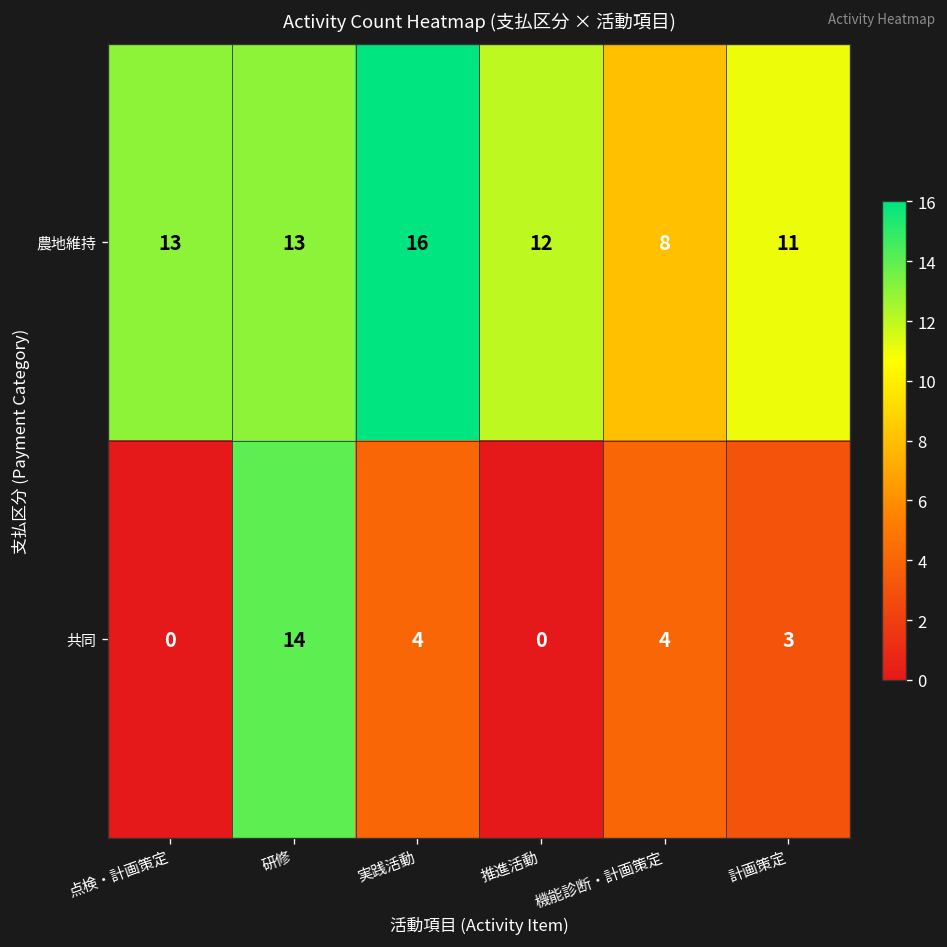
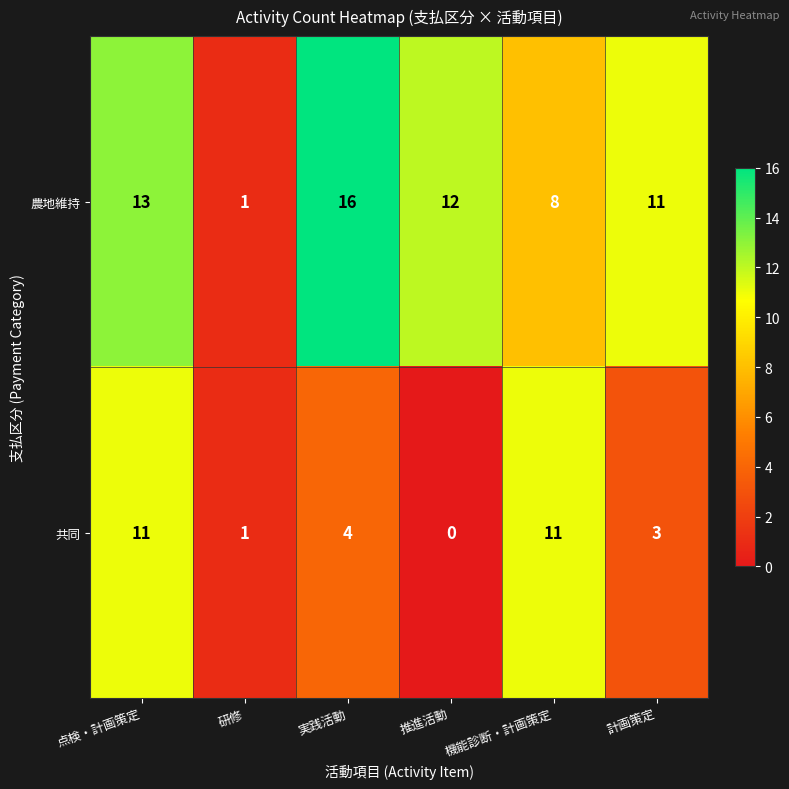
  {
    "農地維持": {
      "点検・計画策定": 13,
-     "研修": 13,
+     "研修": 1,
      "実践活動": 16,
      "推進活動": 12,
      "機能診断・計画策定": 8,
      "計画策定": 11
    },
    "共同": {
-     "点検・計画策定": 0,
-     "研修": 14,
+     "点検・計画策定": 11,
+     "研修": 1,
      "実践活動": 4,
      "推進活動": 0,
-     "機能診断・計画策定": 4,
+     "機能診断・計画策定": 11,
      "計画策定": 3
    }
  }
